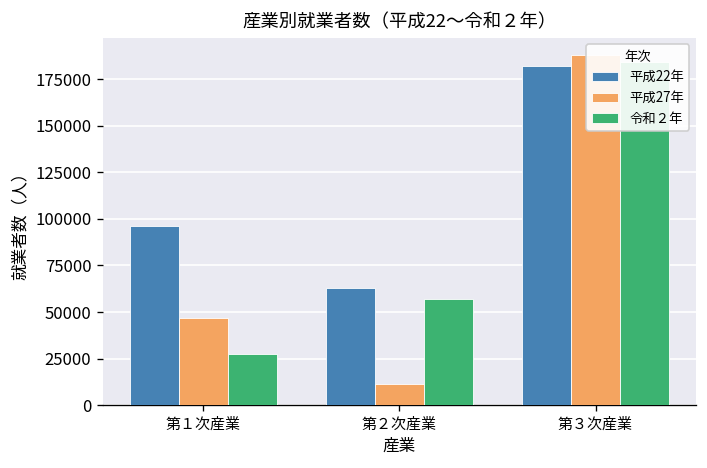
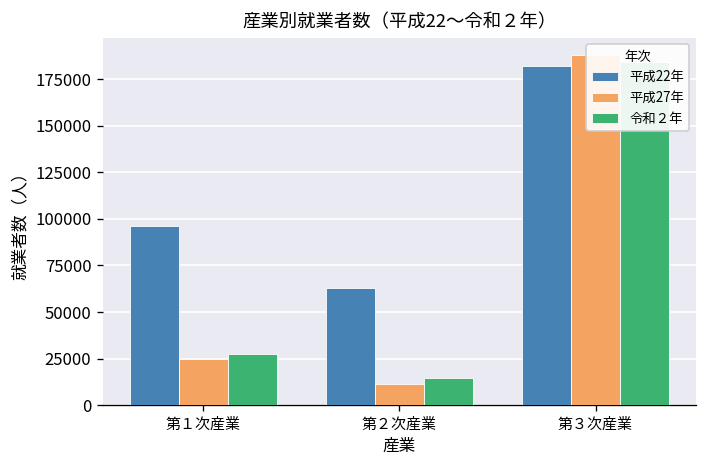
  {
    "平成22年": {
      "第１次産業": 96000,
      "第２次産業": 63000,
      "第３次産業": 182000
    },
    "平成27年": {
-     "第１次産業": 47000,
+     "第１次産業": 25000,
      "第２次産業": 11000
    },
    "令和２年": {
      "第１次産業": 27000,
-     "第２次産業": 57000
+     "第２次産業": 15000
    }
  }
